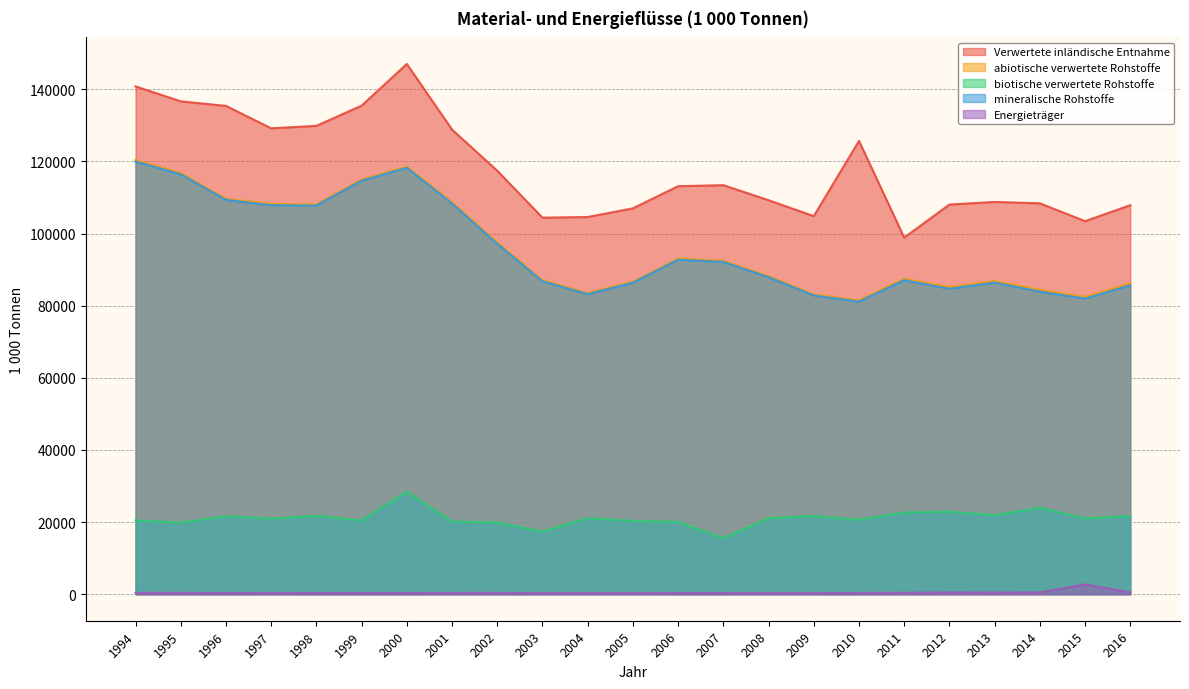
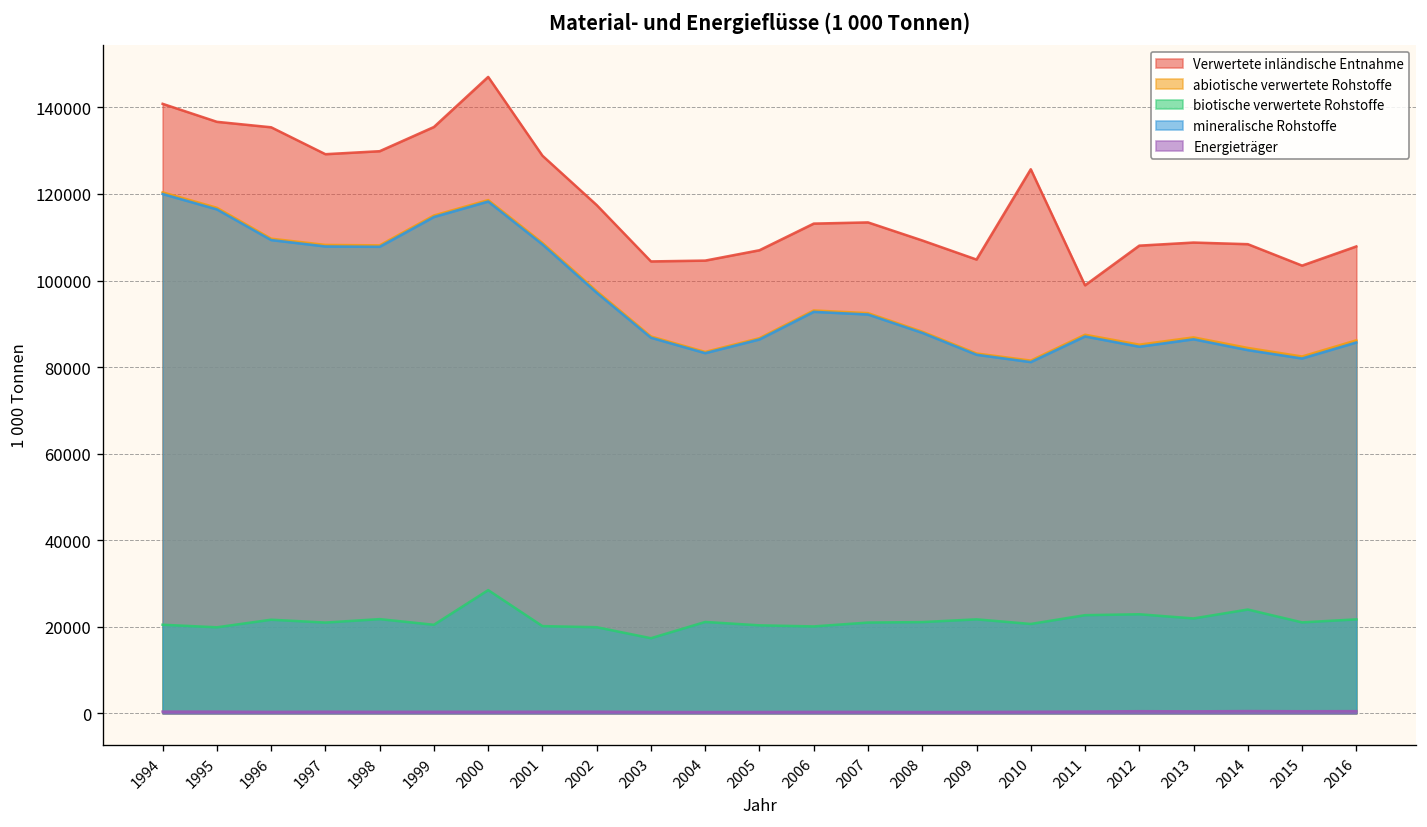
  {
    "Verwertete inländische Entnahme": {
      "1994": 141000,
      "1995": 137000,
      "1996": 135000,
      "1997": 129000,
      "1998": 130000,
      "1999": 135000,
      "2000": 147000,
      "2001": 129000,
      "2002": 117000,
      "2003": 104000,
      "2004": 105000,
      "2005": 107000,
      "2006": 113000,
      "2007": 113000,
      "2008": 109000,
      "2009": 105000,
      "2010": 126000,
      "2011": 99000,
      "2012": 108000,
      "2013": 109000,
      "2014": 108000,
      "2015": 103000,
      "2016": 108000
    },
    "biotische verwertete Rohstoffe": {
      "1994": 20000,
      "1995": 20000,
      "1996": 22000,
      "1997": 21000,
      "1998": 22000,
      "1999": 20000,
      "2000": 28000,
      "2001": 20000,
      "2002": 20000,
      "2003": 17000,
      "2004": 21000,
      "2005": 20000,
      "2006": 20000,
-     "2007": 16000,
+     "2007": 21000,
      "2008": 21000,
      "2009": 22000,
      "2010": 21000,
      "2011": 23000,
      "2012": 23000,
      "2013": 22000,
      "2014": 24000,
      "2015": 21000,
      "2016": 22000
    },
    "Energieträger": {
      "1994": 0,
      "1995": 0,
      "1996": 0,
      "1997": 0,
      "1998": 0,
      "1999": 0,
      "2000": 0,
      "2001": 0,
      "2002": 0,
      "2003": 0,
      "2004": 0,
      "2005": 0,
      "2006": 0,
      "2007": 0,
      "2008": 0,
      "2009": 0,
      "2010": 0,
      "2011": 0,
      "2012": 0,
      "2013": 0,
      "2014": 1000,
-     "2015": 3000,
+     "2015": 0,
      "2016": 0
    }
  }
